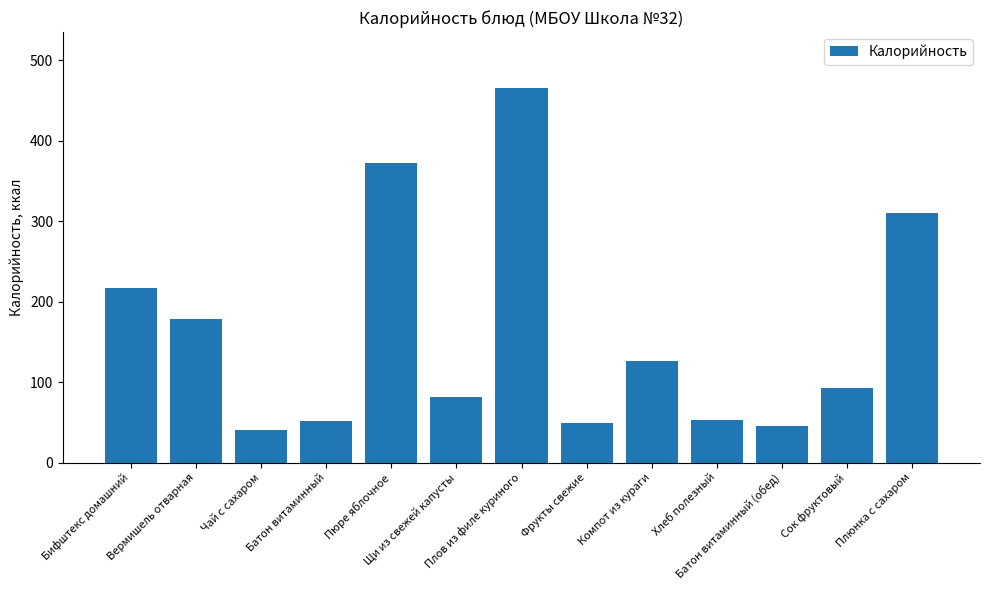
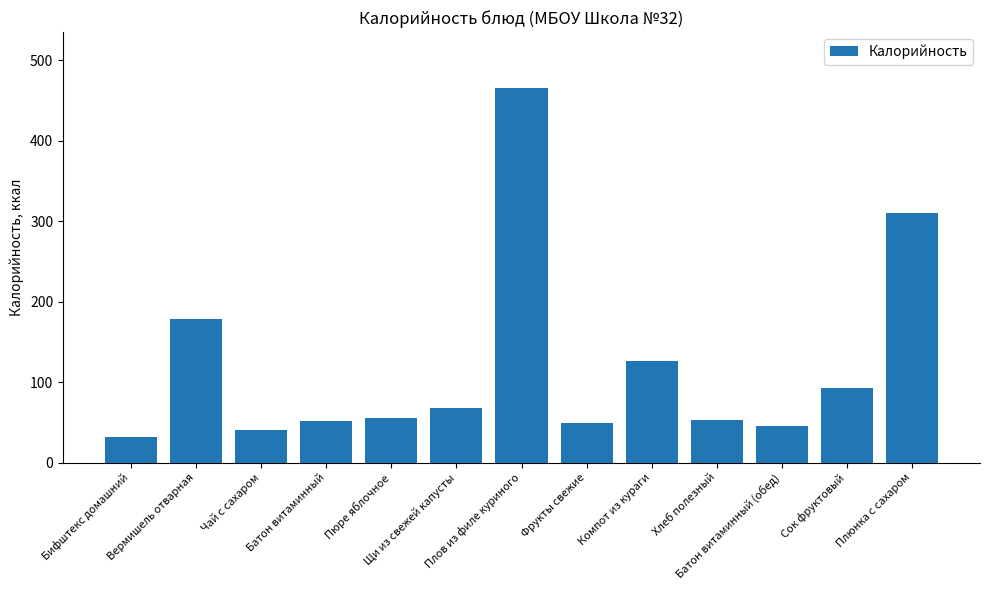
  {
-   "Бифштекс домашний": 220,
+   "Бифштекс домашний": 30,
    "Вермишель отварная": 180,
    "Чай с сахаром": 40,
    "Батон витаминный": 50,
-   "Пюре яблочное": 370,
-   "Щи из свежей капусты": 80,
+   "Пюре яблочное": 60,
+   "Щи из свежей капусты": 70,
    "Плов из филе куриного": 470,
    "Фрукты свежие": 50,
    "Компот из кураги": 130,
    "Хлеб полезный": 50,
    "Батон витаминный (обед)": 50,
    "Сок фруктовый": 90,
    "Плюнка с сахаром": 310
  }
